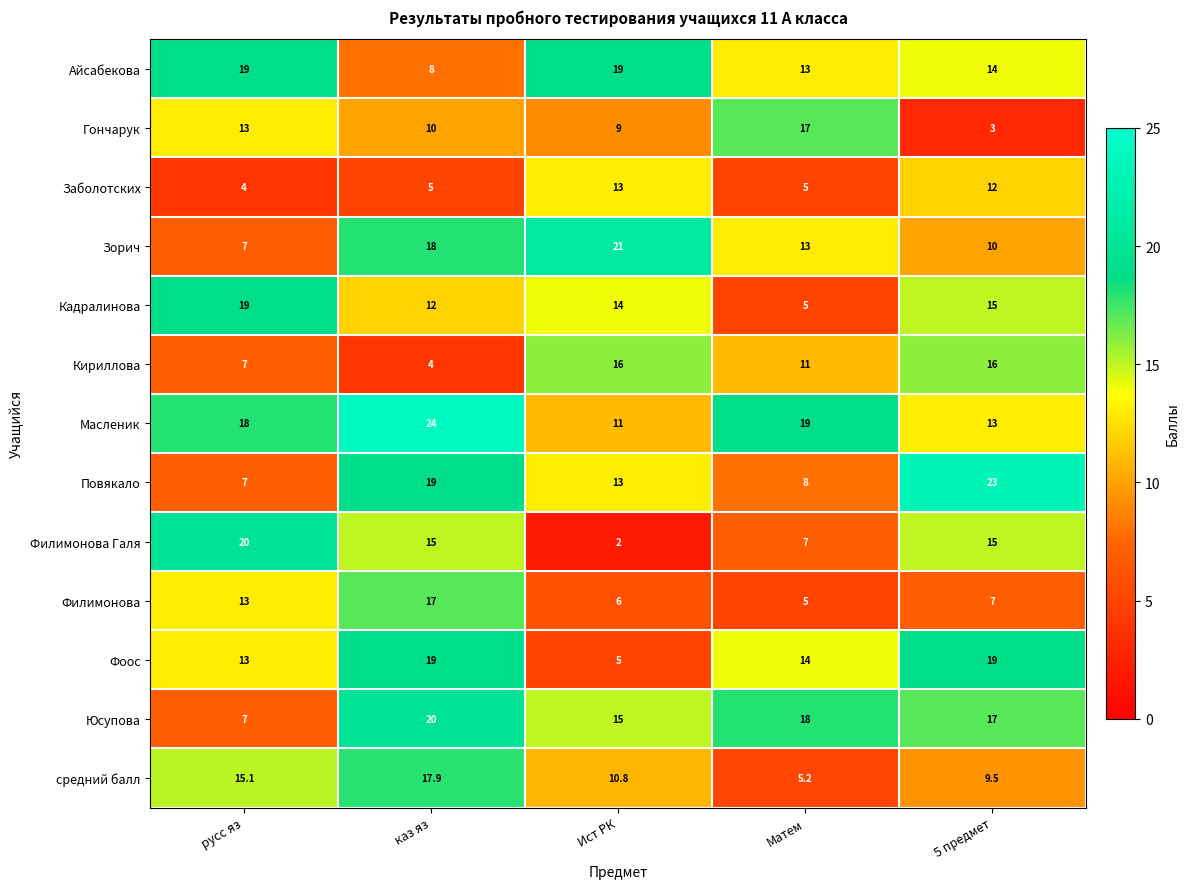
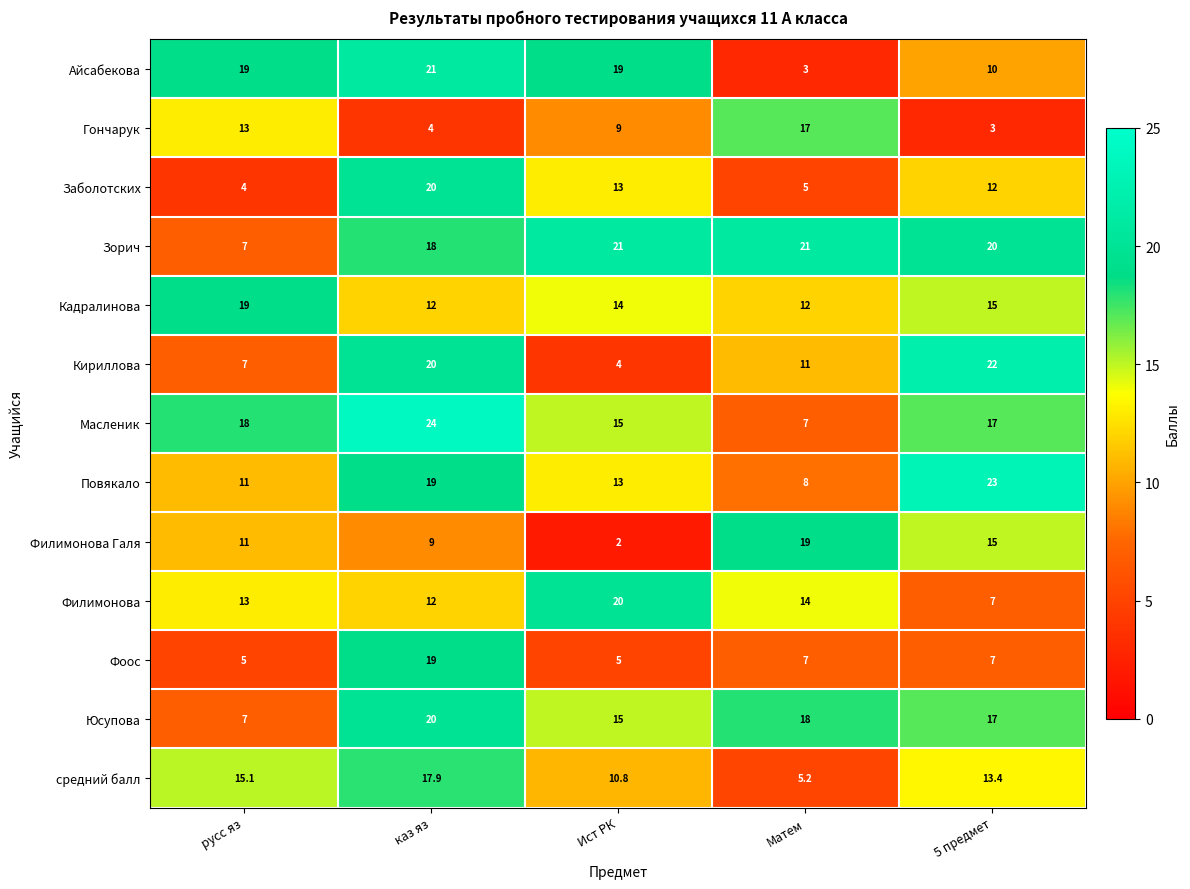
  {
    "Айсабекова": {
      "русс яз": 19,
-     "каз яз": 8,
+     "каз яз": 21,
      "Ист РК": 19,
-     "Матем": 13,
-     "5 предмет": 14
+     "Матем": 3,
+     "5 предмет": 10
    },
    "Гончарук": {
      "русс яз": 13,
-     "каз яз": 10,
+     "каз яз": 4,
      "Ист РК": 9,
      "Матем": 17,
      "5 предмет": 3
    },
    "Заболотских": {
      "русс яз": 4,
-     "каз яз": 5,
+     "каз яз": 20,
      "Ист РК": 13,
      "Матем": 5,
      "5 предмет": 12
    },
    "Зорич": {
      "русс яз": 7,
      "каз яз": 18,
      "Ист РК": 21,
-     "Матем": 13,
-     "5 предмет": 10
+     "Матем": 21,
+     "5 предмет": 20
    },
    "Кадралинова": {
      "русс яз": 19,
      "каз яз": 12,
      "Ист РК": 14,
-     "Матем": 5,
+     "Матем": 12,
      "5 предмет": 15
    },
    "Кириллова": {
      "русс яз": 7,
-     "каз яз": 4,
-     "Ист РК": 16,
+     "каз яз": 20,
+     "Ист РК": 4,
      "Матем": 11,
-     "5 предмет": 16
+     "5 предмет": 22
    },
    "Масленик": {
      "русс яз": 18,
      "каз яз": 24,
-     "Ист РК": 11,
-     "Матем": 19,
-     "5 предмет": 13
+     "Ист РК": 15,
+     "Матем": 7,
+     "5 предмет": 17
    },
    "Повякало": {
-     "русс яз": 7,
+     "русс яз": 11,
      "каз яз": 19,
      "Ист РК": 13,
      "Матем": 8,
      "5 предмет": 23
    },
    "Филимонова Галя": {
-     "русс яз": 20,
-     "каз яз": 15,
+     "русс яз": 11,
+     "каз яз": 9,
      "Ист РК": 2,
-     "Матем": 7,
+     "Матем": 19,
      "5 предмет": 15
    },
    "Филимонова": {
      "русс яз": 13,
-     "каз яз": 17,
-     "Ист РК": 6,
-     "Матем": 5,
+     "каз яз": 12,
+     "Ист РК": 20,
+     "Матем": 14,
      "5 предмет": 7
    },
    "Фоос": {
-     "русс яз": 13,
+     "русс яз": 5,
      "каз яз": 19,
      "Ист РК": 5,
-     "Матем": 14,
-     "5 предмет": 19
+     "Матем": 7,
+     "5 предмет": 7
    },
    "Юсупова": {
      "русс яз": 7,
      "каз яз": 20,
      "Ист РК": 15,
      "Матем": 18,
      "5 предмет": 17
    },
    "средний балл": {
      "русс яз": 15.1,
      "каз яз": 17.9,
      "Ист РК": 10.8,
      "Матем": 5.2,
-     "5 предмет": 9.5
+     "5 предмет": 13.4
    }
  }
